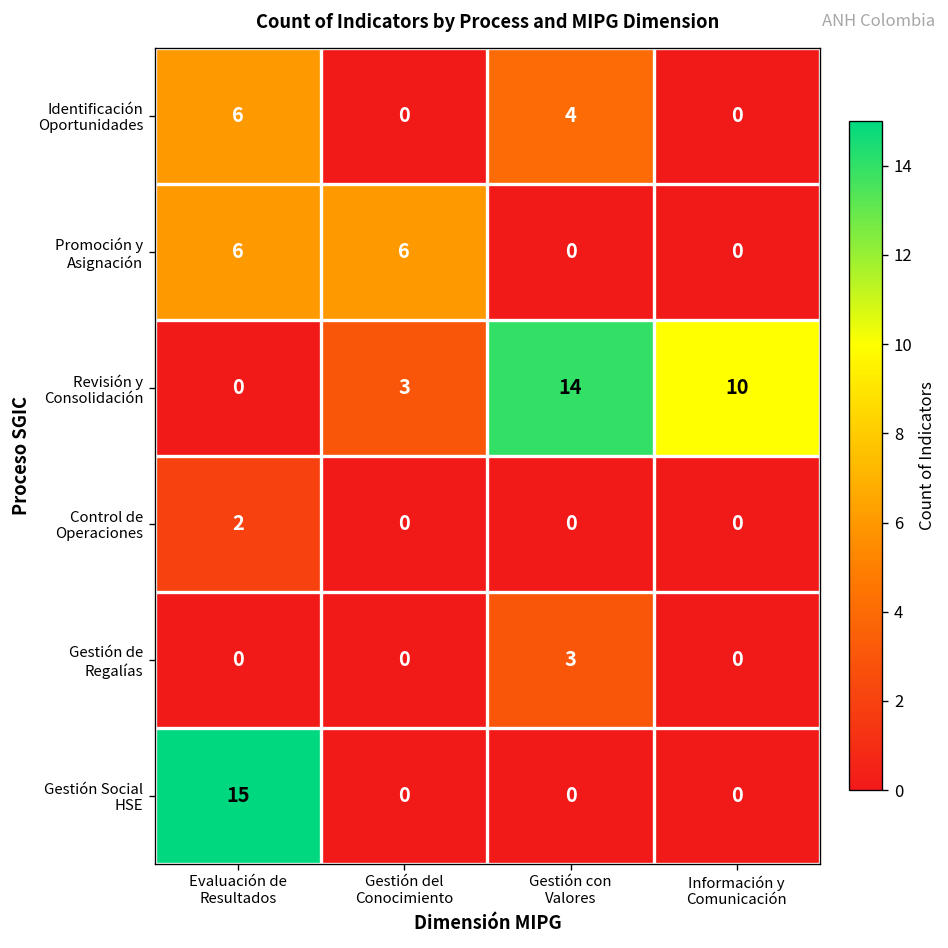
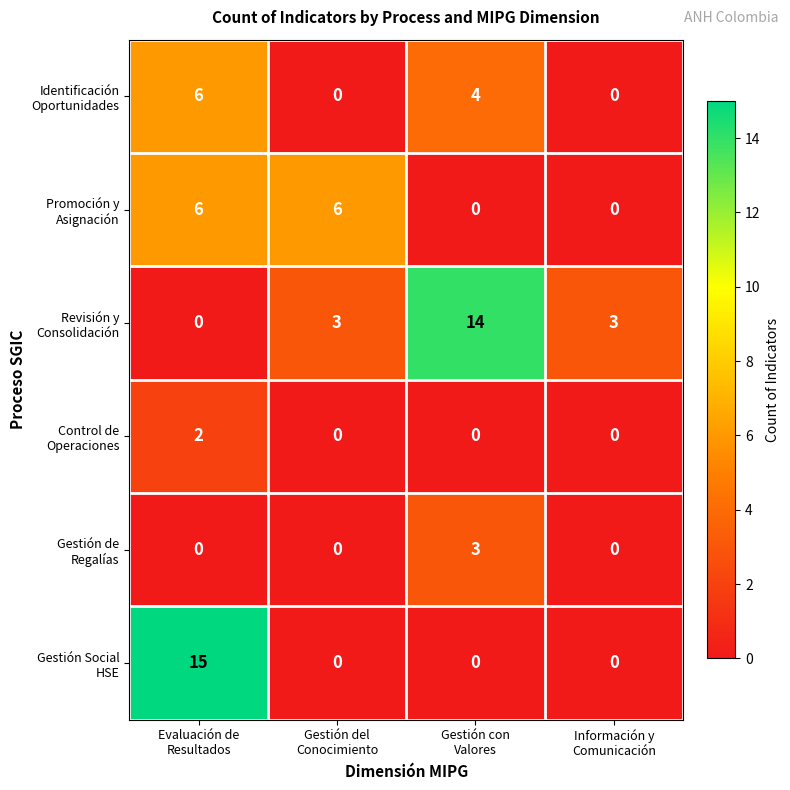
  {
    "Identificación Oportunidades": {
      "Evaluación de Resultados": 6,
      "Gestión del Conocimiento": 0,
      "Gestión con Valores": 4,
      "Información y Comunicación": 0
    },
    "Promoción y Asignación": {
      "Evaluación de Resultados": 6,
      "Gestión del Conocimiento": 6,
      "Gestión con Valores": 0,
      "Información y Comunicación": 0
    },
    "Revisión y Consolidación": {
      "Evaluación de Resultados": 0,
      "Gestión del Conocimiento": 3,
      "Gestión con Valores": 14,
-     "Información y Comunicación": 10
+     "Información y Comunicación": 3
    },
    "Control de Operaciones": {
      "Evaluación de Resultados": 2,
      "Gestión del Conocimiento": 0,
      "Gestión con Valores": 0,
      "Información y Comunicación": 0
    },
    "Gestión de Regalías": {
      "Evaluación de Resultados": 0,
      "Gestión del Conocimiento": 0,
      "Gestión con Valores": 3,
      "Información y Comunicación": 0
    },
    "Gestión Social HSE": {
      "Evaluación de Resultados": 15,
      "Gestión del Conocimiento": 0,
      "Gestión con Valores": 0,
      "Información y Comunicación": 0
    }
  }
